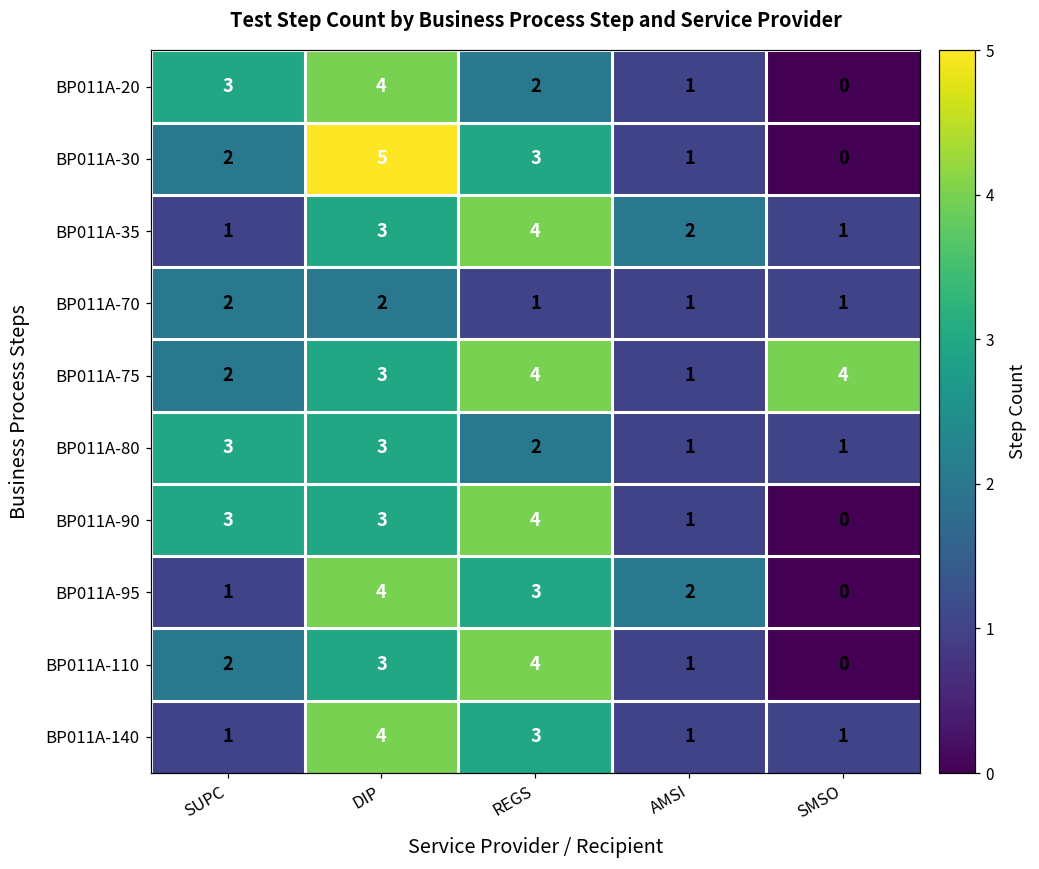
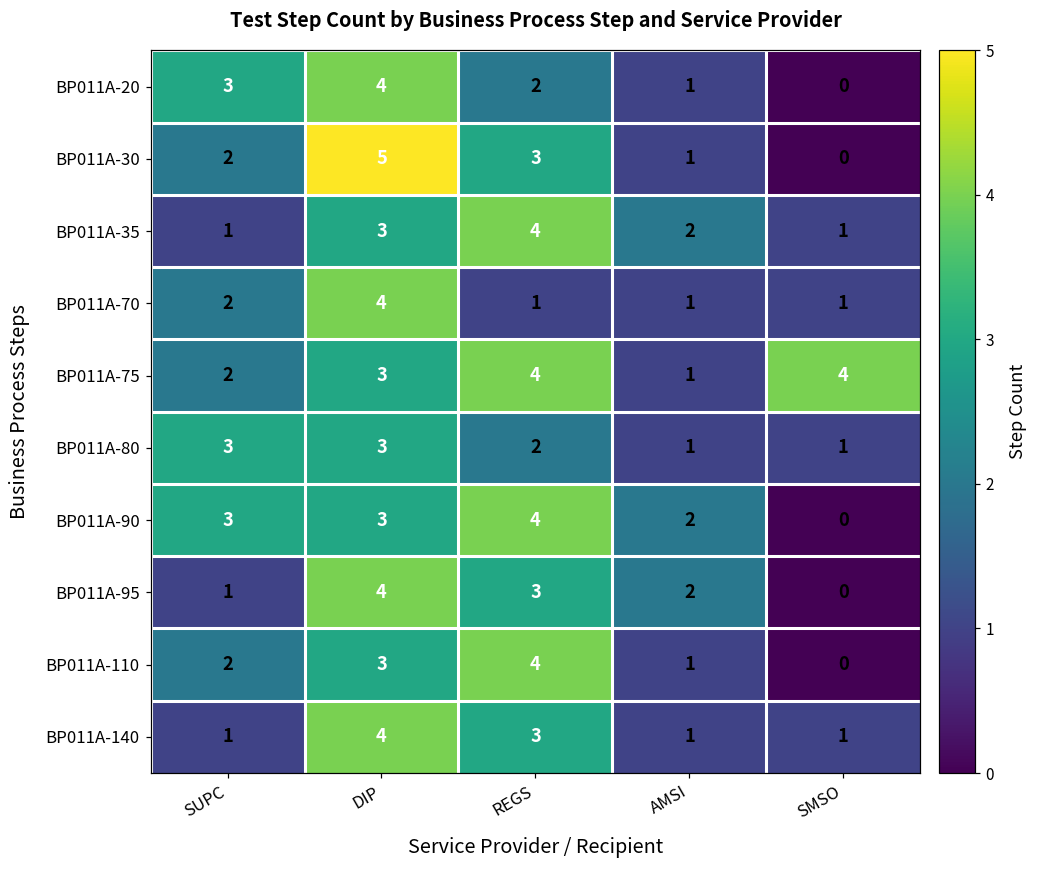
  {
    "BP011A-20": {
      "SUPC": 3,
      "DIP": 4,
      "REGS": 2,
      "AMSI": 1,
      "SMSO": 0
    },
    "BP011A-30": {
      "SUPC": 2,
      "DIP": 5,
      "REGS": 3,
      "AMSI": 1,
      "SMSO": 0
    },
    "BP011A-35": {
      "SUPC": 1,
      "DIP": 3,
      "REGS": 4,
      "AMSI": 2,
      "SMSO": 1
    },
    "BP011A-70": {
      "SUPC": 2,
-     "DIP": 2,
+     "DIP": 4,
      "REGS": 1,
      "AMSI": 1,
      "SMSO": 1
    },
    "BP011A-75": {
      "SUPC": 2,
      "DIP": 3,
      "REGS": 4,
      "AMSI": 1,
      "SMSO": 4
    },
    "BP011A-80": {
      "SUPC": 3,
      "DIP": 3,
      "REGS": 2,
      "AMSI": 1,
      "SMSO": 1
    },
    "BP011A-90": {
      "SUPC": 3,
      "DIP": 3,
      "REGS": 4,
-     "AMSI": 1,
+     "AMSI": 2,
      "SMSO": 0
    },
    "BP011A-95": {
      "SUPC": 1,
      "DIP": 4,
      "REGS": 3,
      "AMSI": 2,
      "SMSO": 0
    },
    "BP011A-110": {
      "SUPC": 2,
      "DIP": 3,
      "REGS": 4,
      "AMSI": 1,
      "SMSO": 0
    },
    "BP011A-140": {
      "SUPC": 1,
      "DIP": 4,
      "REGS": 3,
      "AMSI": 1,
      "SMSO": 1
    }
  }
